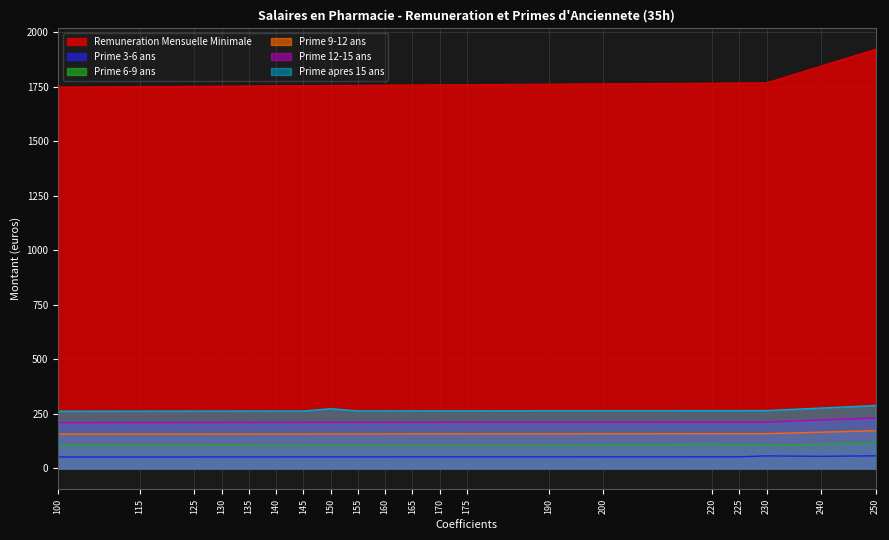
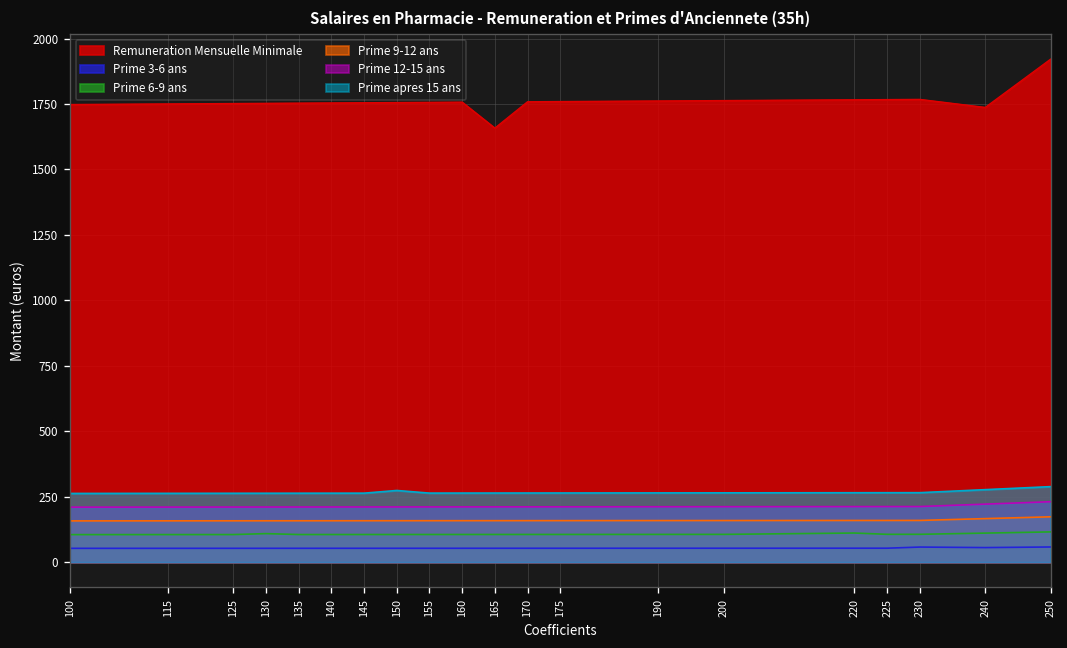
  {
    "Remuneration Mensuelle Minimale": {
      "100": 1750,
      "115": 1750,
      "125": 1750,
      "130": 1750,
      "135": 1750,
      "140": 1750,
      "145": 1750,
      "150": 1760,
      "155": 1760,
      "160": 1760,
-     "165": 1760,
+     "165": 1660,
      "170": 1760,
      "175": 1760,
      "190": 1760,
      "200": 1760,
      "220": 1770,
      "225": 1770,
      "230": 1770,
-     "240": 1840,
+     "240": 1740,
      "250": 1920
    },
    "Prime 3-6 ans": {
      "100": 50,
      "115": 50,
      "125": 50,
      "130": 50,
      "135": 50,
      "140": 50,
      "145": 50,
      "150": 50,
      "155": 50,
      "160": 50,
      "165": 50,
      "170": 50,
      "175": 50,
      "190": 50,
      "200": 50,
      "220": 50,
      "225": 50,
      "230": 60,
      "240": 60,
      "250": 60
    },
    "Prime 6-9 ans": {
      "100": 100,
      "115": 110,
      "125": 110,
      "130": 110,
      "135": 110,
      "140": 110,
      "145": 110,
      "150": 110,
      "155": 110,
      "160": 110,
      "165": 110,
      "170": 110,
      "175": 110,
      "190": 110,
      "200": 110,
      "220": 110,
      "225": 110,
      "230": 110,
      "240": 110,
      "250": 120
    },
    "Prime 9-12 ans": {
      "100": 160,
      "115": 160,
      "125": 160,
      "130": 160,
      "135": 160,
      "140": 160,
      "145": 160,
      "150": 160,
      "155": 160,
      "160": 160,
      "165": 160,
      "170": 160,
      "175": 160,
      "190": 160,
      "200": 160,
      "220": 160,
      "225": 160,
      "230": 160,
      "240": 170,
      "250": 170
    },
    "Prime 12-15 ans": {
      "100": 210,
      "115": 210,
      "125": 210,
      "130": 210,
      "135": 210,
      "140": 210,
      "145": 210,
      "150": 210,
      "155": 210,
      "160": 210,
      "165": 210,
      "170": 210,
      "175": 210,
      "190": 210,
      "200": 210,
      "220": 210,
      "225": 210,
      "230": 210,
      "240": 220,
      "250": 230
    },
    "Prime apres 15 ans": {
      "100": 260,
      "115": 260,
      "125": 260,
      "130": 260,
      "135": 260,
      "140": 260,
      "145": 260,
      "150": 270,
      "155": 260,
      "160": 260,
      "165": 260,
      "170": 260,
      "175": 260,
      "190": 260,
      "200": 260,
      "220": 260,
      "225": 270,
      "230": 270,
      "240": 280,
      "250": 290
    }
  }
